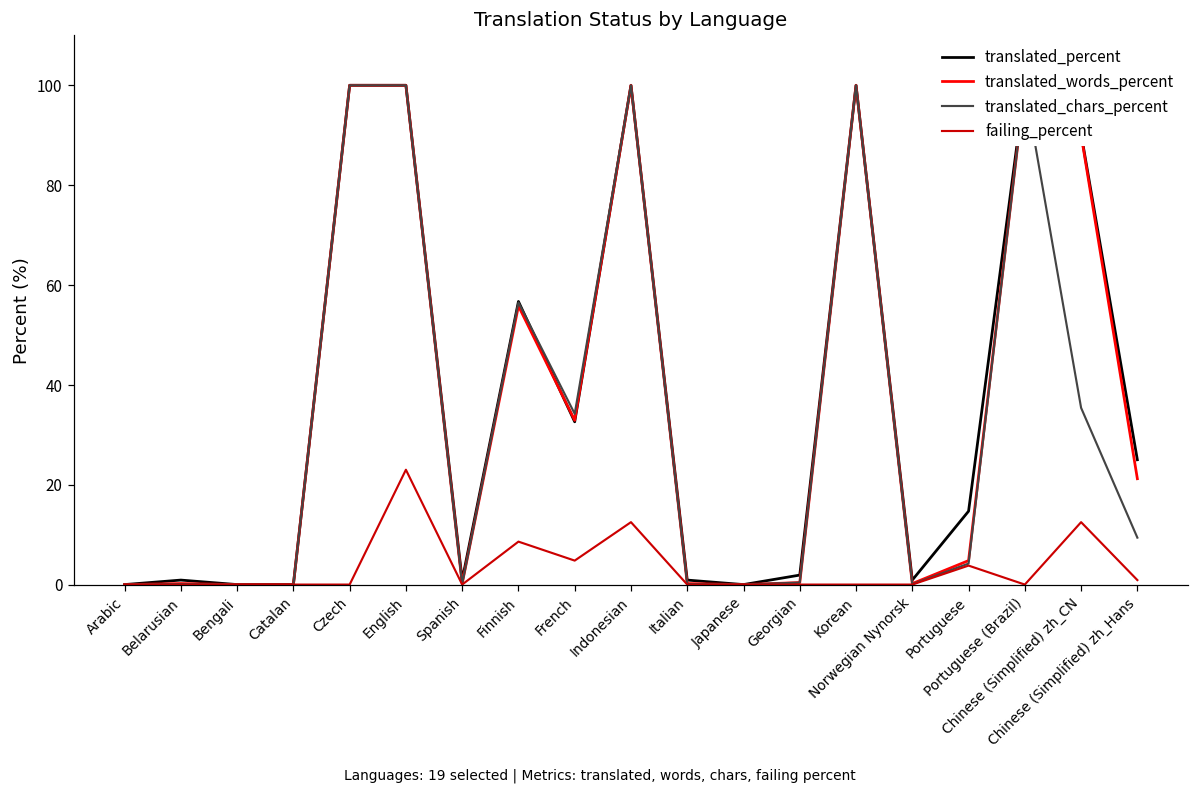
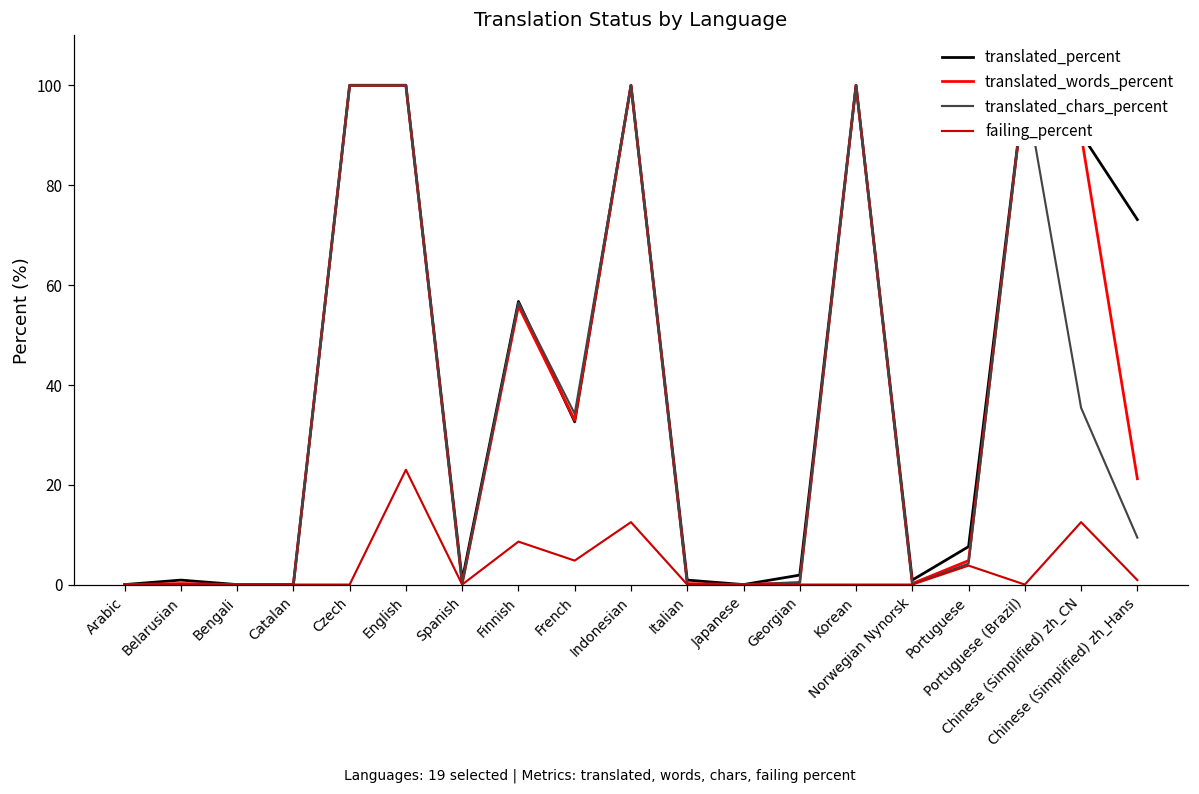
  {
    "translated_percent": {
      "Belarusian": 1,
      "Spanish": 1,
      "Italian": 1,
      "Georgian": 2,
      "Norwegian Nynorsk": 1,
-     "Portuguese": 15,
-     "Chinese (Simplified) zh_Hans": 25
+     "Portuguese": 8,
+     "Chinese (Simplified) zh_Hans": 73
    },
    "translated_chars_percent": {
      "French": 34,
      "Chinese (Simplified) zh_CN": 35,
      "Chinese (Simplified) zh_Hans": 9
    }
  }
